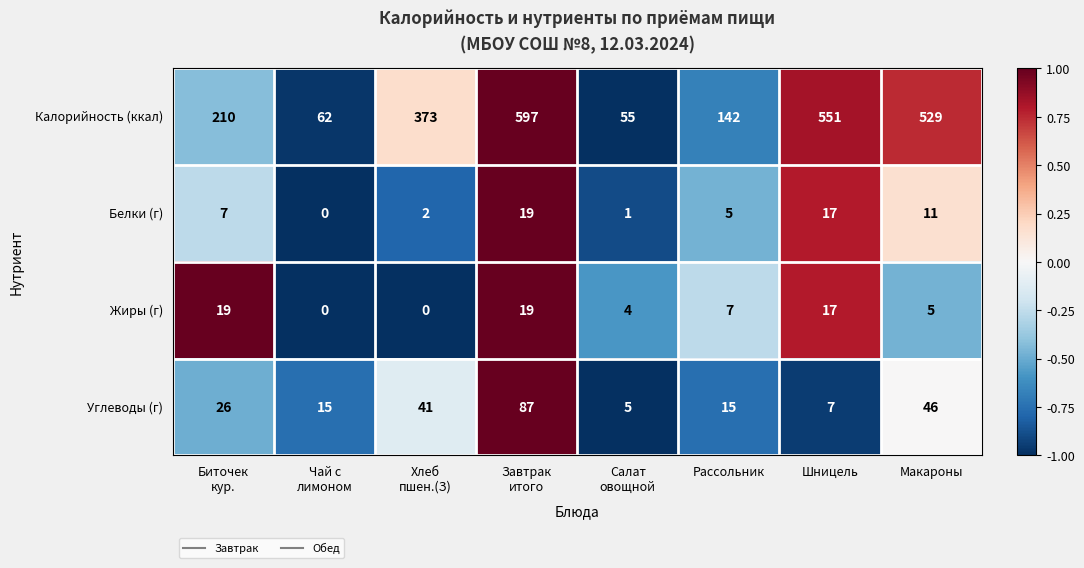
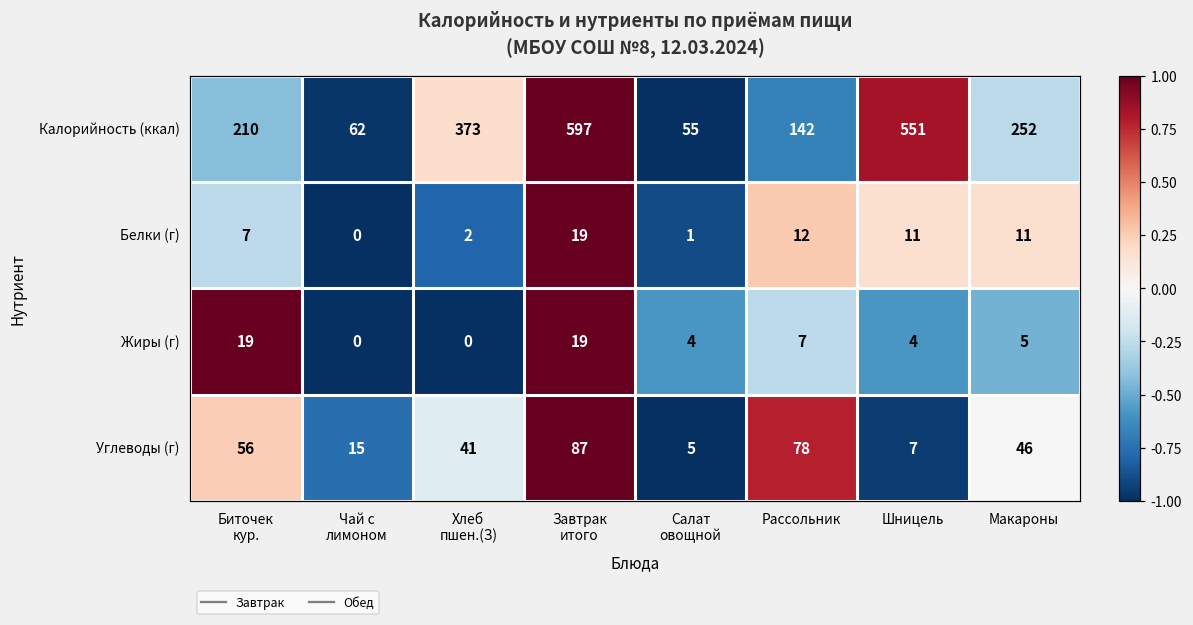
  {
    "Калорийность (ккал)": {
      "Биточек кур.": 210,
      "Чай с лимоном": 62,
      "Хлеб пшен.(З)": 373,
      "Завтрак итого": 597,
      "Салат овощной": 55,
      "Рассольник": 142,
      "Шницель": 551,
-     "Макароны": 529
+     "Макароны": 252
    },
    "Белки (г)": {
      "Биточек кур.": 7,
      "Чай с лимоном": 0,
      "Хлеб пшен.(З)": 2,
      "Завтрак итого": 19,
      "Салат овощной": 1,
-     "Рассольник": 5,
-     "Шницель": 17,
+     "Рассольник": 12,
+     "Шницель": 11,
      "Макароны": 11
    },
    "Жиры (г)": {
      "Биточек кур.": 19,
      "Чай с лимоном": 0,
      "Хлеб пшен.(З)": 0,
      "Завтрак итого": 19,
      "Салат овощной": 4,
      "Рассольник": 7,
-     "Шницель": 17,
+     "Шницель": 4,
      "Макароны": 5
    },
    "Углеводы (г)": {
-     "Биточек кур.": 26,
+     "Биточек кур.": 56,
      "Чай с лимоном": 15,
      "Хлеб пшен.(З)": 41,
      "Завтрак итого": 87,
      "Салат овощной": 5,
-     "Рассольник": 15,
+     "Рассольник": 78,
      "Шницель": 7,
      "Макароны": 46
    }
  }
